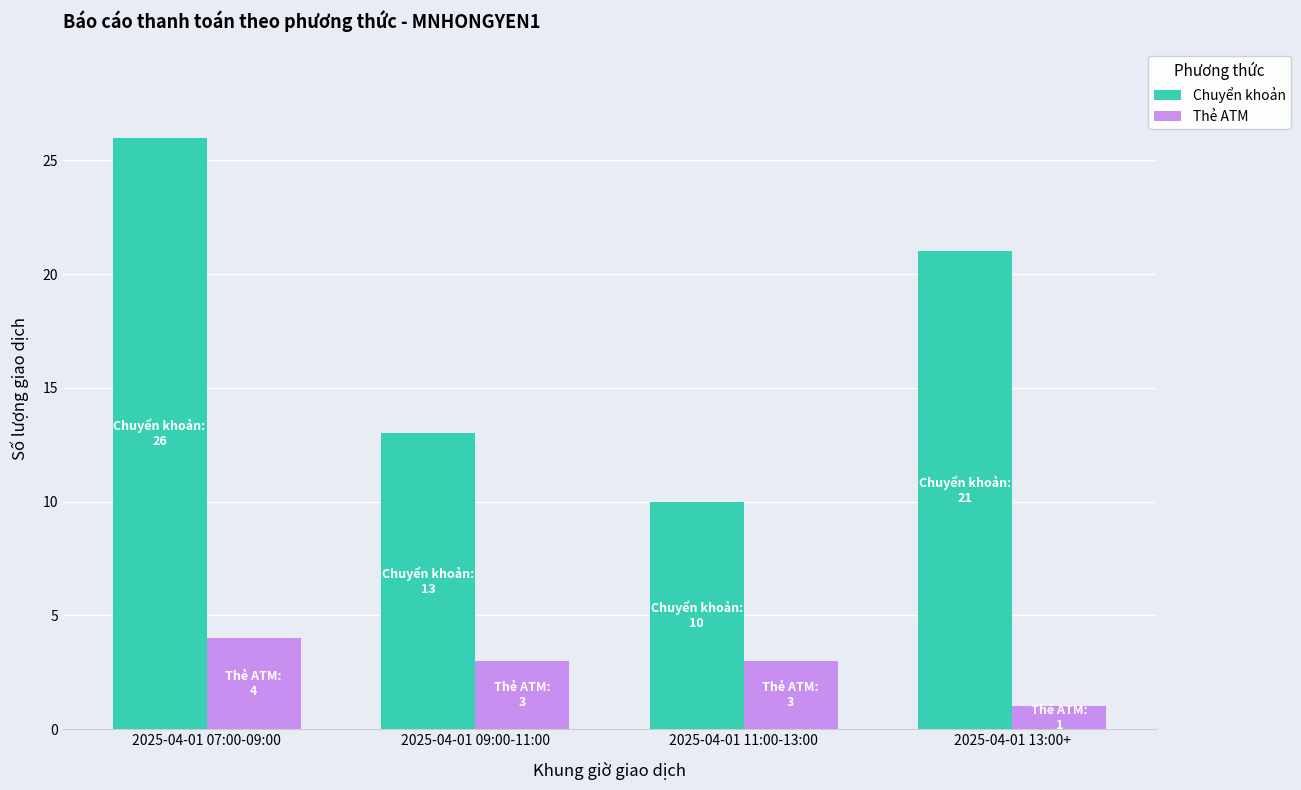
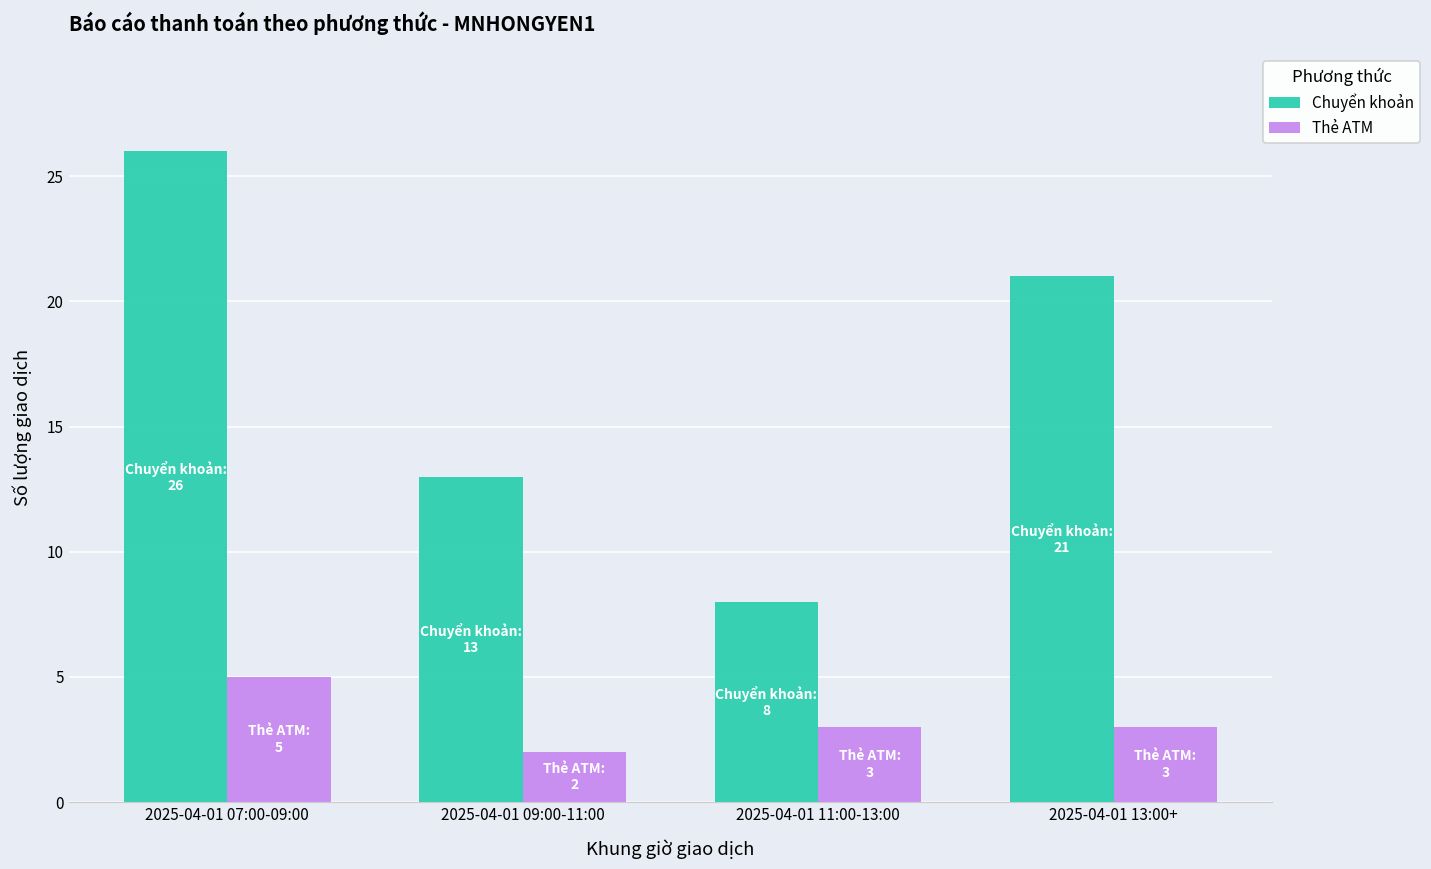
  {
    "Chuyển khoản": {
      "2025-04-01 07:00-09:00": 26,
      "2025-04-01 09:00-11:00": 13,
-     "2025-04-01 11:00-13:00": 10,
+     "2025-04-01 11:00-13:00": 8,
      "2025-04-01 13:00+": 21
    },
    "Thẻ ATM": {
-     "2025-04-01 07:00-09:00": 4,
-     "2025-04-01 09:00-11:00": 3,
+     "2025-04-01 07:00-09:00": 5,
+     "2025-04-01 09:00-11:00": 2,
      "2025-04-01 11:00-13:00": 3,
-     "2025-04-01 13:00+": 1
+     "2025-04-01 13:00+": 3
    }
  }
